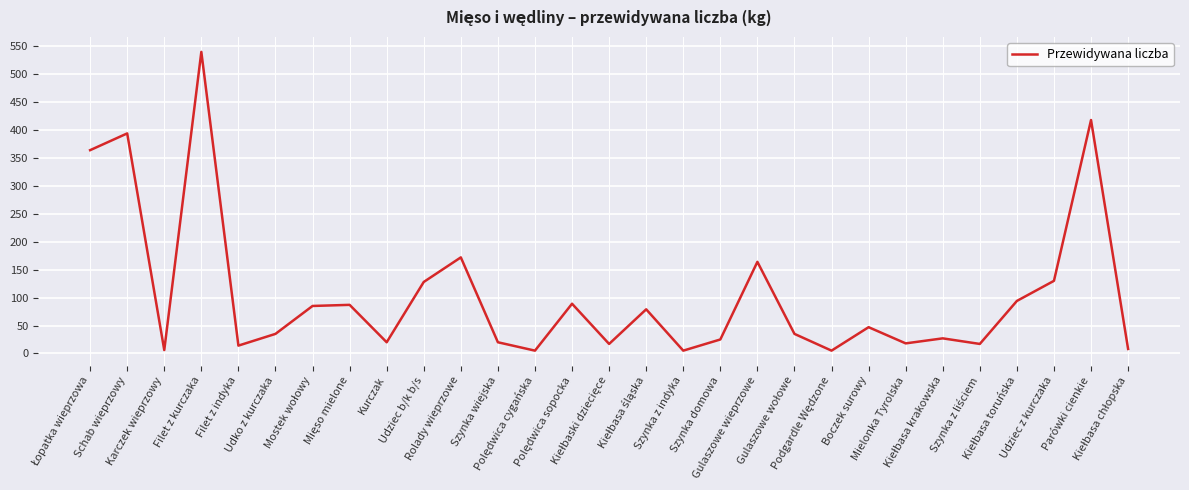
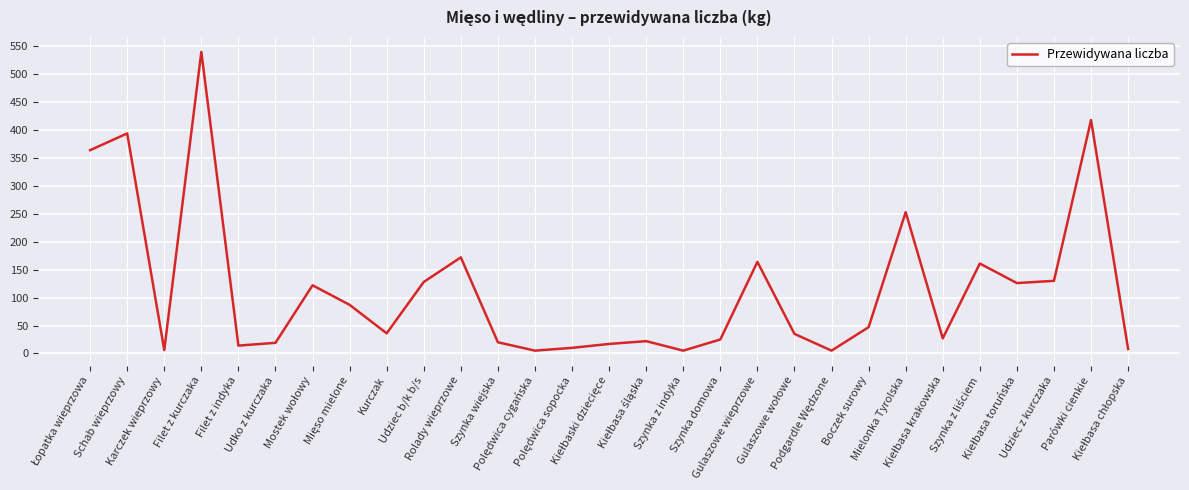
  {
    "Łopatka wieprzowa": 360,
    "Schab wieprzowy": 390,
    "Karczek wieprzowy": 10,
    "Filet z kurczaka": 540,
    "Filet z indyka": 10,
-   "Udko z kurczaka": 40,
-   "Mostek wołowy": 90,
+   "Udko z kurczaka": 20,
+   "Mostek wołowy": 120,
    "Mięso mielone": 90,
-   "Kurczak": 20,
+   "Kurczak": 40,
    "Udziec b/k b/s": 130,
    "Rolady wieprzowe": 170,
    "Szynka wiejska": 20,
    "Polędwica cygańska": 10,
-   "Polędwica sopocka": 90,
+   "Polędwica sopocka": 10,
    "Kiełbaski dziecięce": 20,
-   "Kiełbasa śląska": 80,
+   "Kiełbasa śląska": 20,
    "Szynka z indyka": 10,
    "Szynka domowa": 30,
    "Gulaszowe wieprzowe": 160,
    "Gulaszowe wołowe": 40,
    "Podgardle Wędzone": 10,
    "Boczek surowy": 50,
-   "Mielonka Tyrolska": 20,
+   "Mielonka Tyrolska": 250,
    "Kiełbasa krakowska": 30,
-   "Szynka z liściem": 20,
-   "Kiełbasa toruńska": 90,
+   "Szynka z liściem": 160,
+   "Kiełbasa toruńska": 130,
    "Udziec z kurczaka": 130,
    "Parówki cienkie": 420,
    "Kiełbasa chłopska": 10
  }
